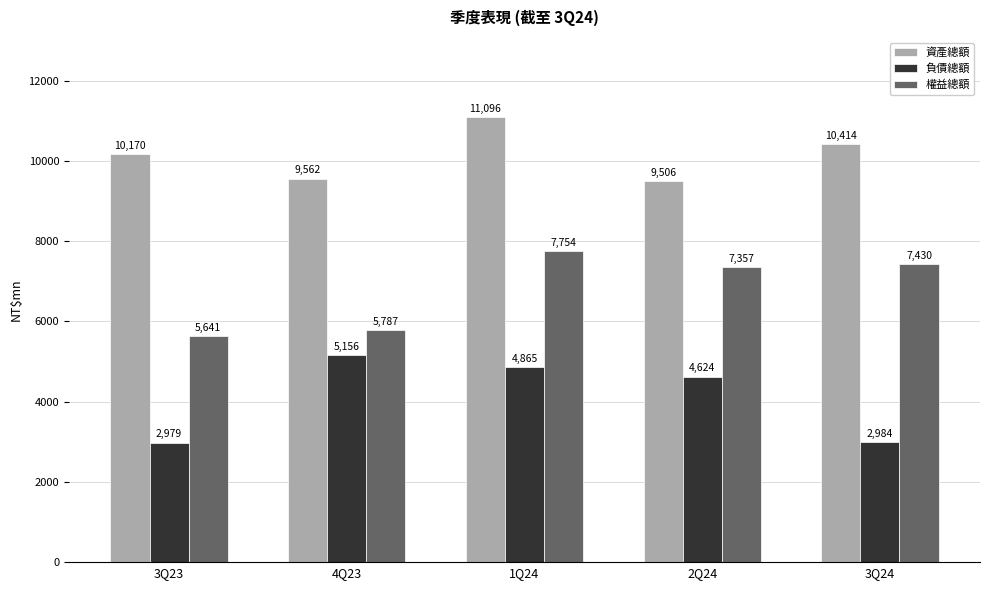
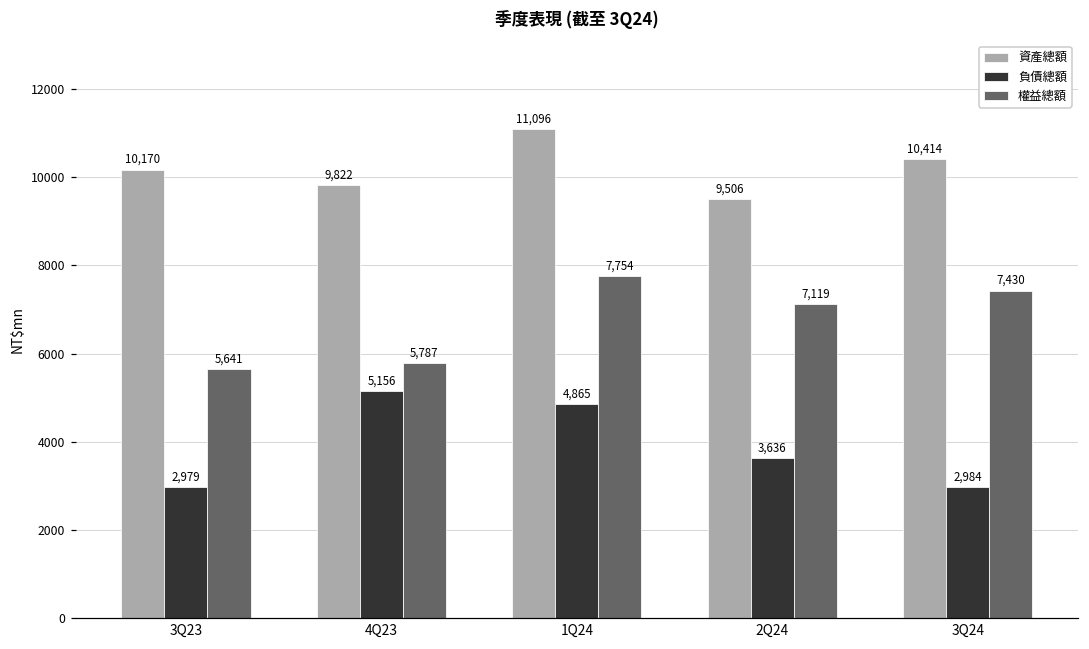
  {
    "資產總額": {
      "3Q23": "10,170",
-     "4Q23": "9,562",
+     "4Q23": "9,822",
      "1Q24": "11,096",
      "2Q24": "9,506",
      "3Q24": "10,414"
    },
    "負債總額": {
      "3Q23": "2,979",
      "4Q23": "5,156",
      "1Q24": "4,865",
-     "2Q24": "4,624",
+     "2Q24": "3,636",
      "3Q24": "2,984"
    },
    "權益總額": {
      "3Q23": "5,641",
      "4Q23": "5,787",
      "1Q24": "7,754",
-     "2Q24": "7,357",
+     "2Q24": "7,119",
      "3Q24": "7,430"
    }
  }
